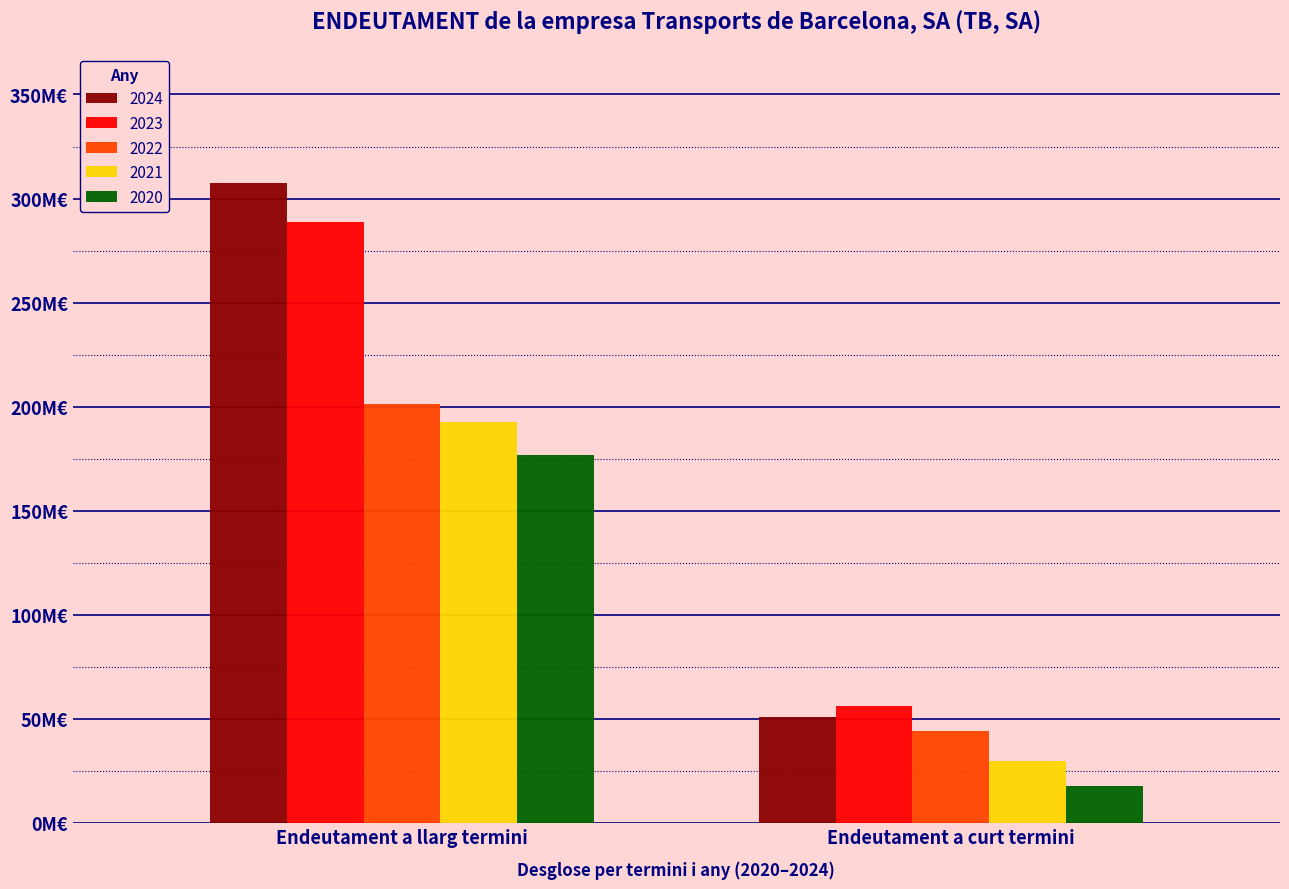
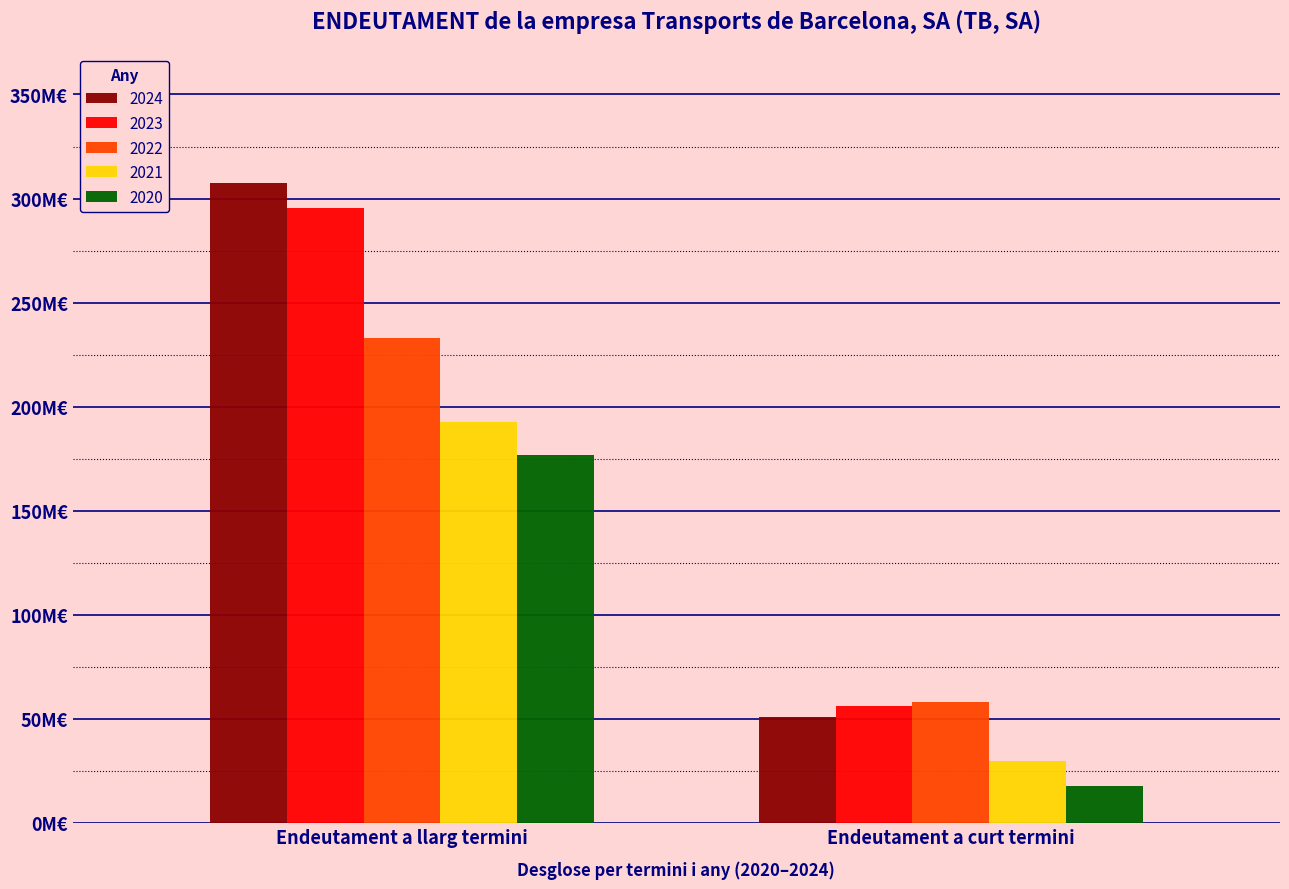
  {
    "2024": {
      "Endeutament a llarg termini": "308M€",
      "Endeutament a curt termini": "51M€"
    },
    "2023": {
-     "Endeutament a llarg termini": "289M€",
+     "Endeutament a llarg termini": "295M€",
      "Endeutament a curt termini": "56M€"
    },
    "2022": {
-     "Endeutament a llarg termini": "201M€",
-     "Endeutament a curt termini": "44M€"
+     "Endeutament a llarg termini": "233M€",
+     "Endeutament a curt termini": "58M€"
    },
    "2021": {
      "Endeutament a llarg termini": "193M€",
      "Endeutament a curt termini": "30M€"
    },
    "2020": {
      "Endeutament a llarg termini": "177M€",
      "Endeutament a curt termini": "18M€"
    }
  }
